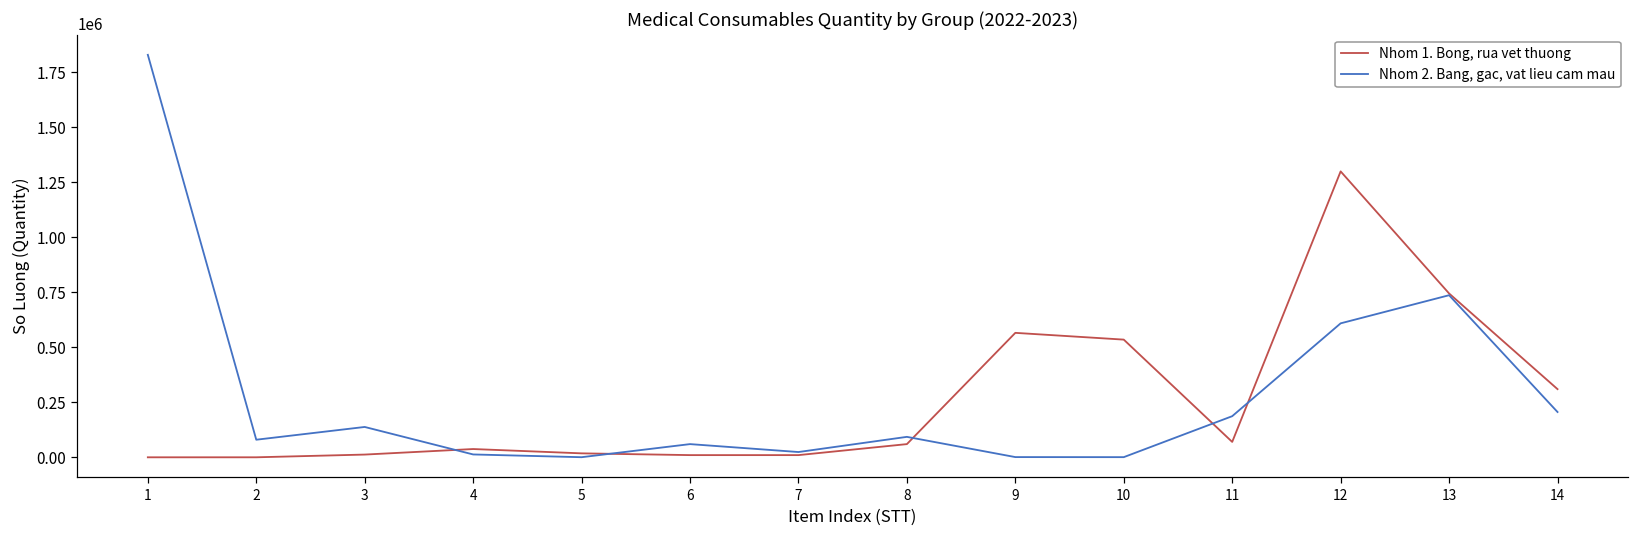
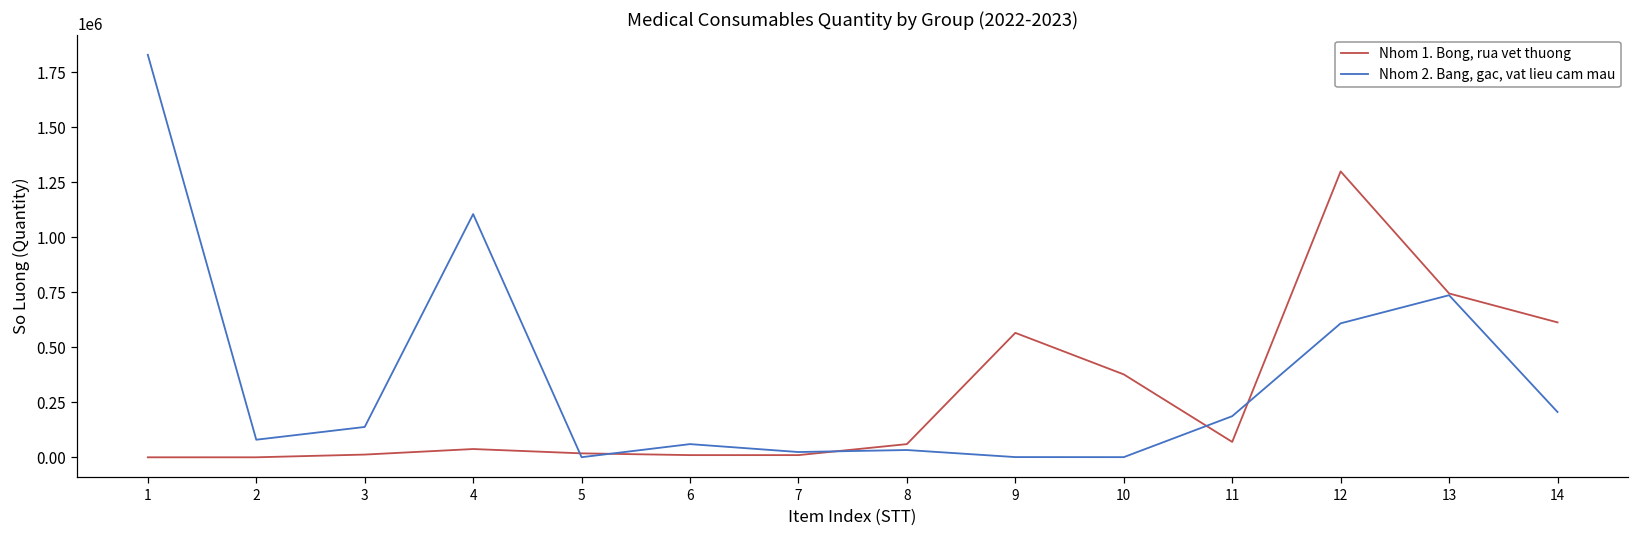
  {
    "Nhom 1. Bong, rua vet thuong": {
      "1": 0,
      "2": 0,
      "3": 10000,
      "4": 40000,
      "5": 20000,
      "6": 10000,
      "7": 10000,
      "8": 60000,
      "9": 570000,
-     "10": 540000,
+     "10": 380000,
      "11": 70000,
      "12": 1300000,
-     "14": 310000
+     "14": 610000
    },
    "Nhom 2. Bang, gac, vat lieu cam mau": {
      "1": 1830000,
      "2": 80000,
      "3": 140000,
-     "4": 10000,
+     "4": 1110000,
      "5": 0,
      "6": 60000,
      "7": 20000,
-     "8": 90000,
+     "8": 30000,
      "9": 0,
      "10": 0,
      "11": 190000,
      "12": 610000,
      "14": 210000
    }
  }
